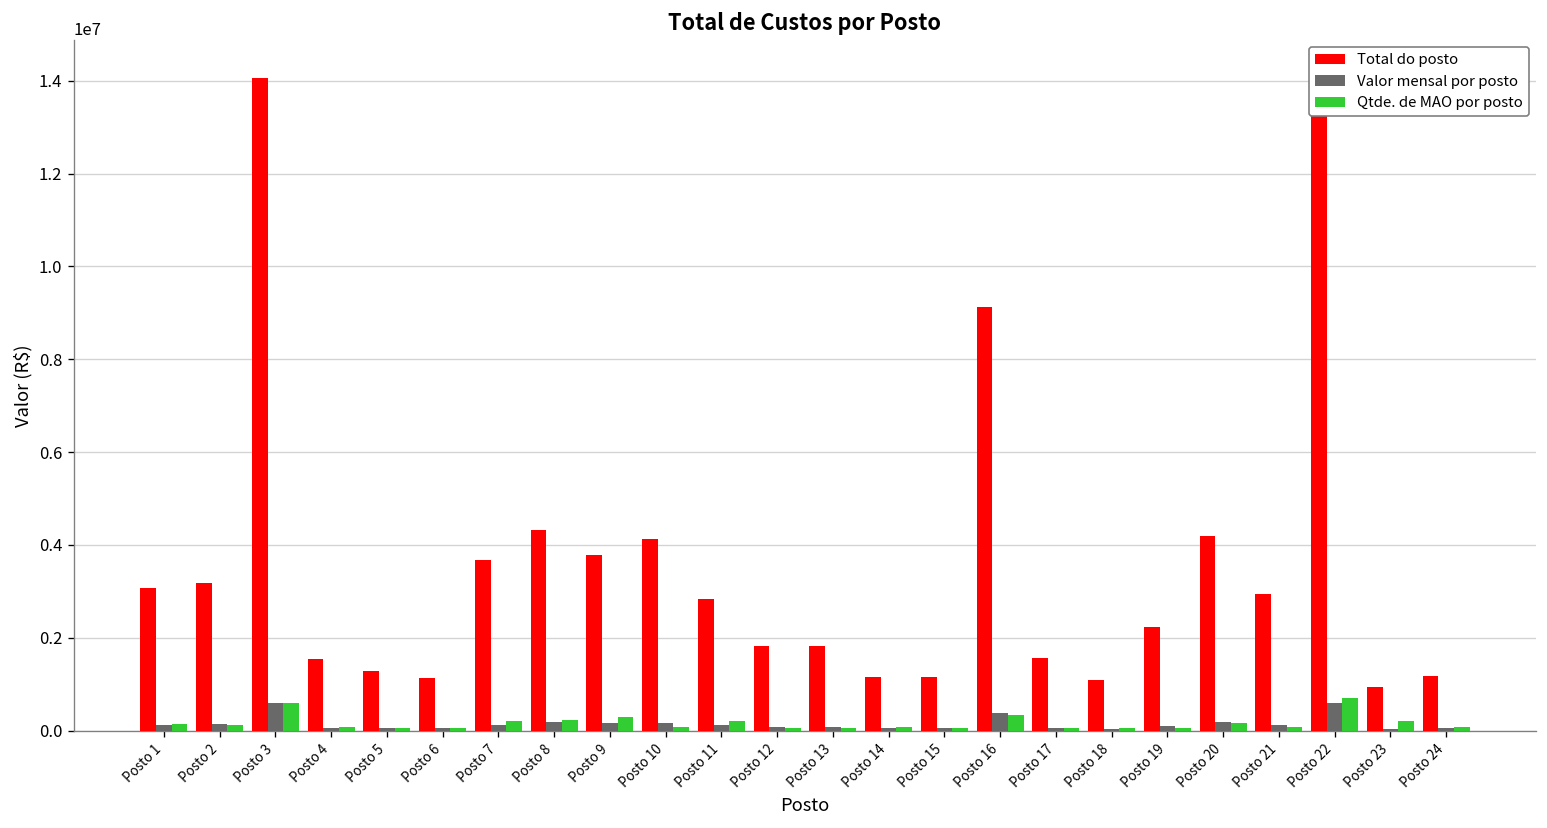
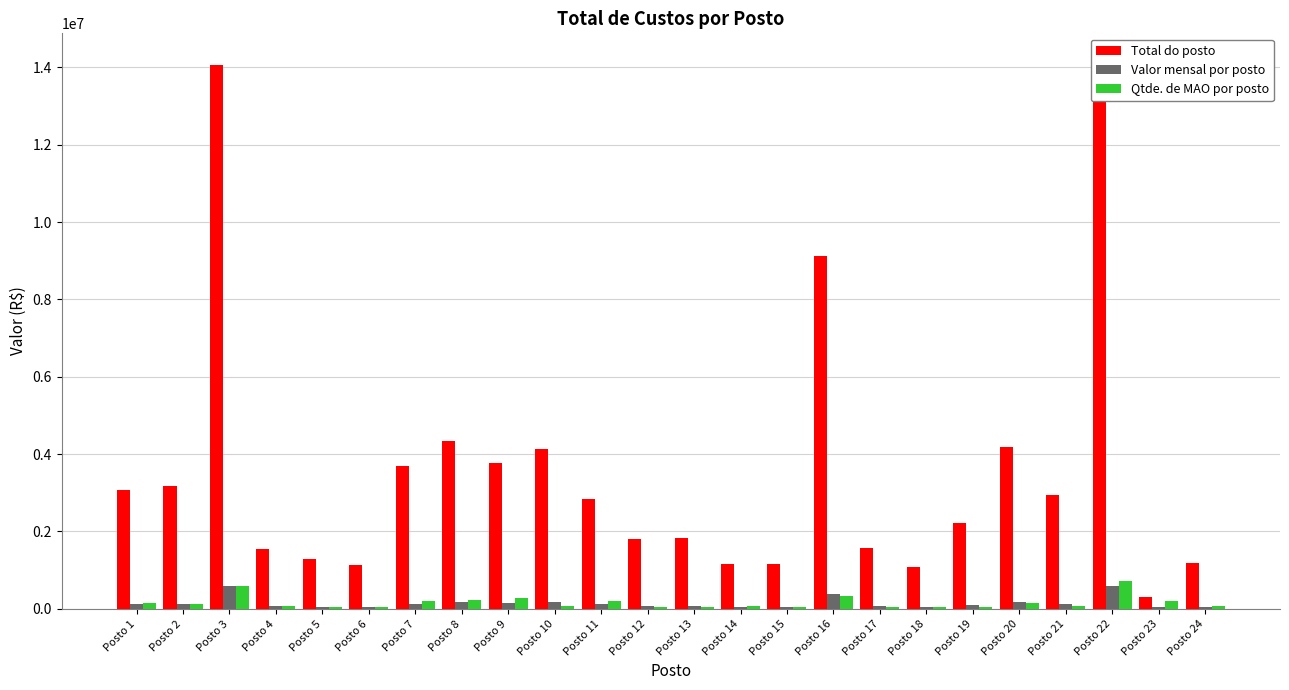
  {
    "Total do posto": {
      "Posto 1": 3100000,
      "Posto 2": 3200000,
      "Posto 3": 14100000,
      "Posto 4": 1500000,
      "Posto 5": 1300000,
      "Posto 6": 1100000,
      "Posto 7": 3700000,
      "Posto 8": 4300000,
      "Posto 9": 3800000,
      "Posto 10": 4100000,
      "Posto 11": 2800000,
      "Posto 12": 1800000,
      "Posto 13": 1800000,
      "Posto 14": 1200000,
      "Posto 15": 1200000,
      "Posto 16": 9100000,
      "Posto 17": 1600000,
      "Posto 18": 1100000,
      "Posto 19": 2200000,
      "Posto 20": 4200000,
      "Posto 21": 2900000,
-     "Posto 23": 900000,
+     "Posto 23": 300000,
      "Posto 24": 1200000
    },
    "Valor mensal por posto": {
      "Posto 1": 100000,
      "Posto 2": 100000,
      "Posto 3": 600000,
      "Posto 7": 100000,
      "Posto 8": 200000,
      "Posto 9": 200000,
      "Posto 10": 200000,
      "Posto 11": 100000,
      "Posto 12": 100000,
      "Posto 13": 100000,
      "Posto 16": 400000,
      "Posto 17": 100000,
      "Posto 19": 100000,
      "Posto 20": 200000,
      "Posto 21": 100000,
      "Posto 22": 600000
    },
    "Qtde. de MAO por posto": {
      "Posto 1": 100000,
      "Posto 2": 100000,
      "Posto 3": 600000,
      "Posto 4": 100000,
      "Posto 7": 200000,
      "Posto 8": 200000,
      "Posto 9": 300000,
      "Posto 10": 100000,
      "Posto 11": 200000,
      "Posto 14": 100000,
      "Posto 16": 300000,
      "Posto 20": 200000,
      "Posto 21": 100000,
      "Posto 22": 700000,
      "Posto 23": 200000,
      "Posto 24": 100000
    }
  }
